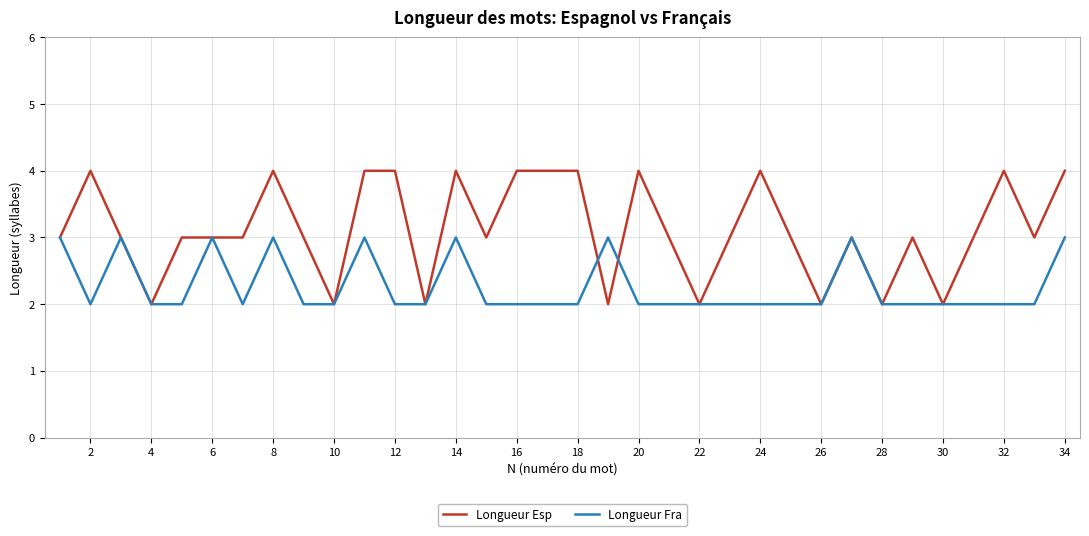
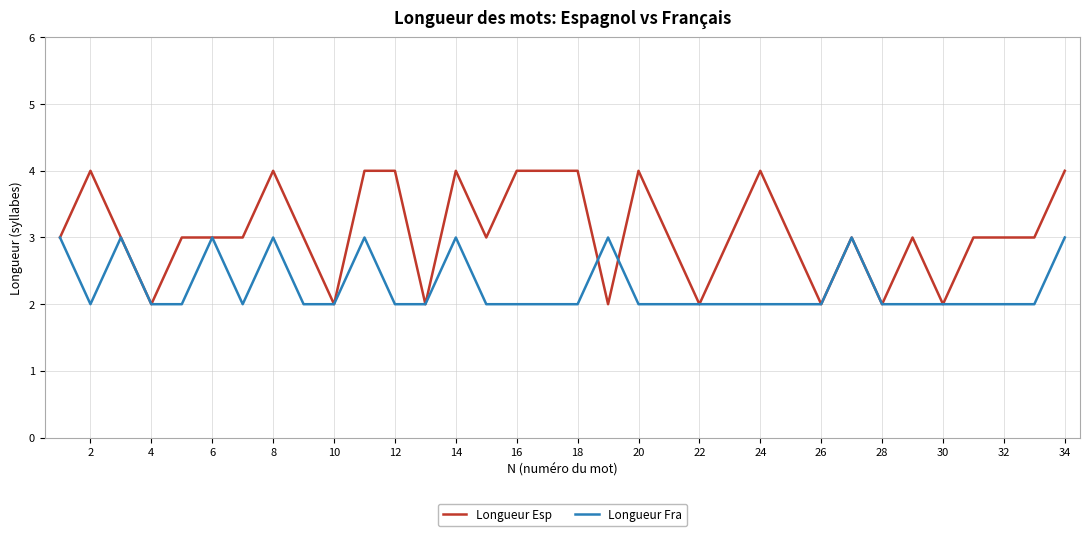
  {
    "Longueur Esp": {
      "2": 4,
      "8": 4,
      "12": 4,
      "14": 4,
      "16": 4,
      "18": 4,
      "20": 4,
      "24": 4,
-     "32": 4,
+     "32": 3,
      "34": 4
    },
    "Longueur Fra": {
      "2": 2,
      "8": 3,
      "12": 2,
      "14": 3,
      "16": 2,
      "18": 2,
      "20": 2,
      "24": 2,
      "32": 2,
      "34": 3
    }
  }
